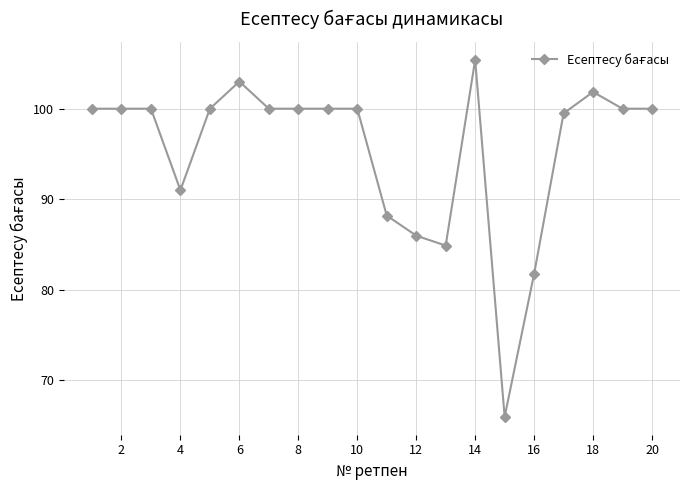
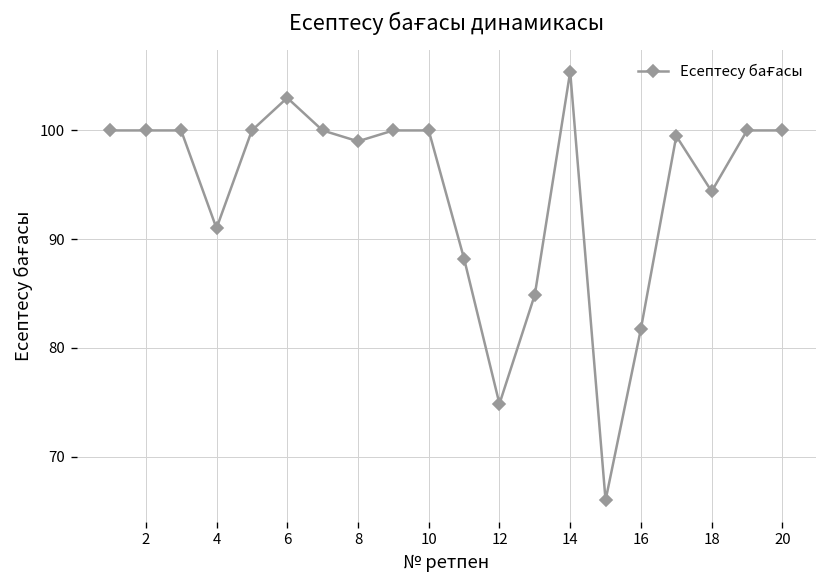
  {
    "2": 100,
    "4": 91,
    "6": 103,
-   "8": 100,
+   "8": 99,
    "10": 100,
-   "12": 86,
+   "12": 75,
    "14": 105,
    "16": 82,
-   "18": 102,
+   "18": 94,
    "20": 100
  }
